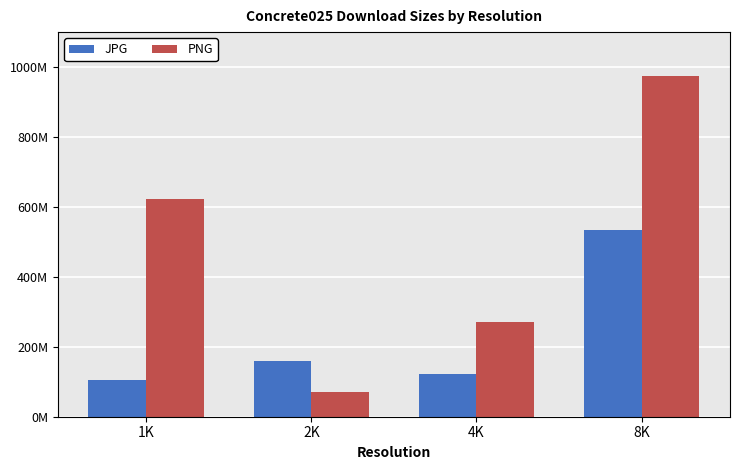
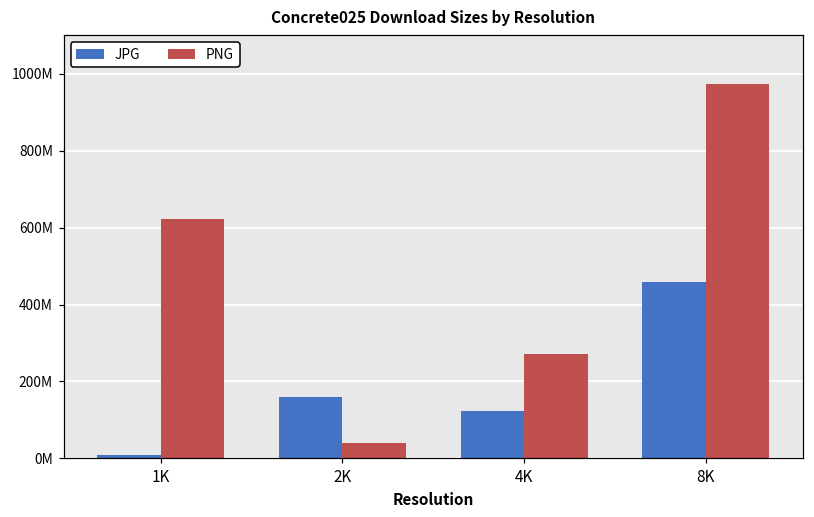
  {
    "JPG": {
-     "1K": 110000000,
+     "1K": 10000000,
      "2K": 160000000,
      "4K": 120000000,
-     "8K": 530000000
+     "8K": 460000000
    },
    "PNG": {
      "1K": 620000000,
-     "2K": 70000000,
+     "2K": 40000000,
      "4K": 270000000,
      "8K": 970000000
    }
  }
